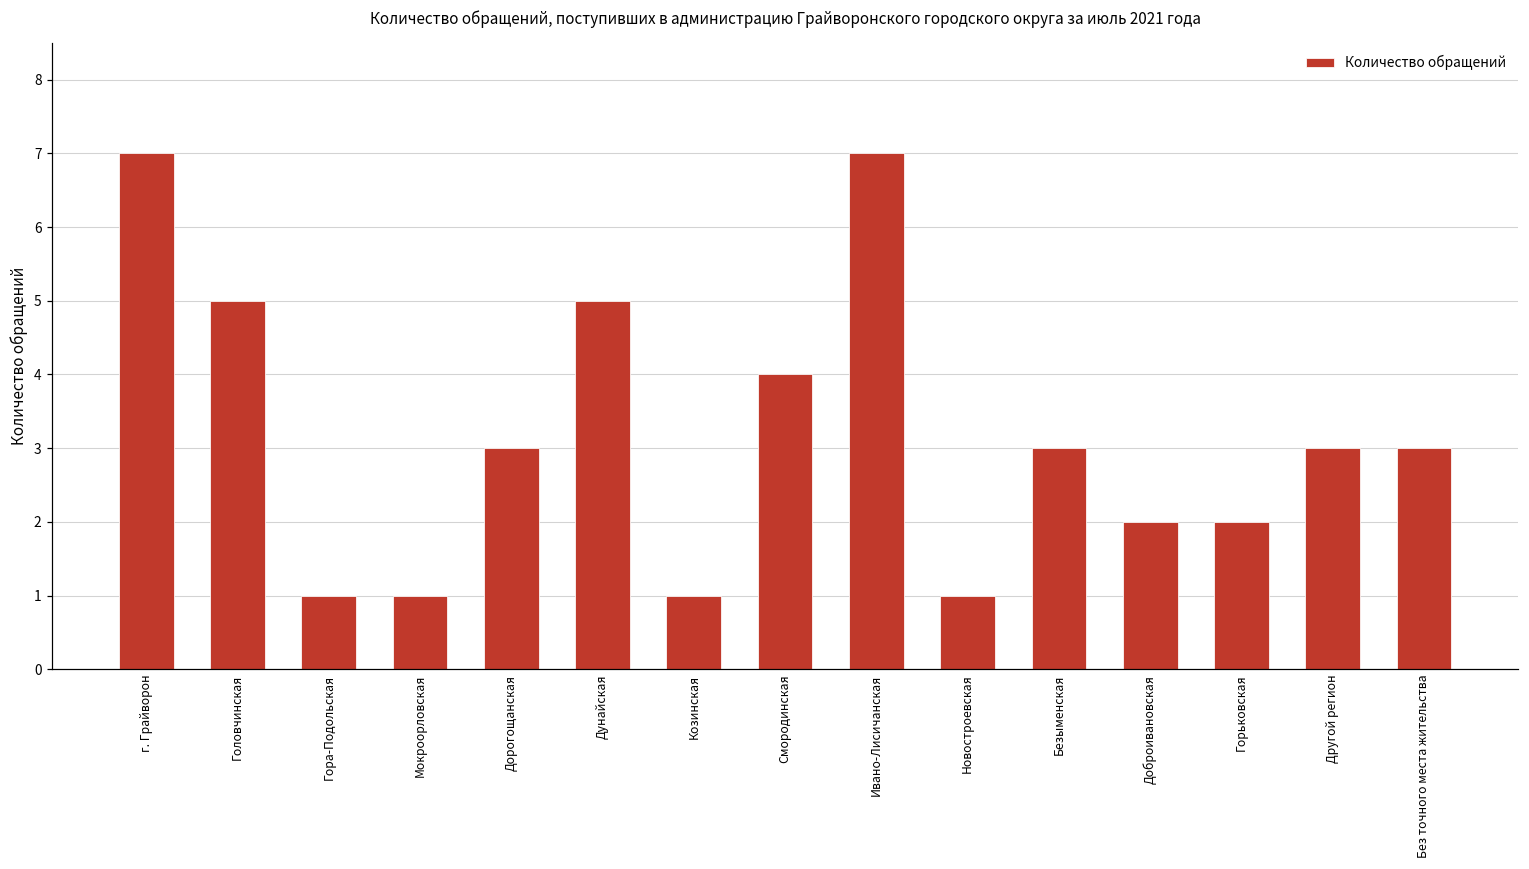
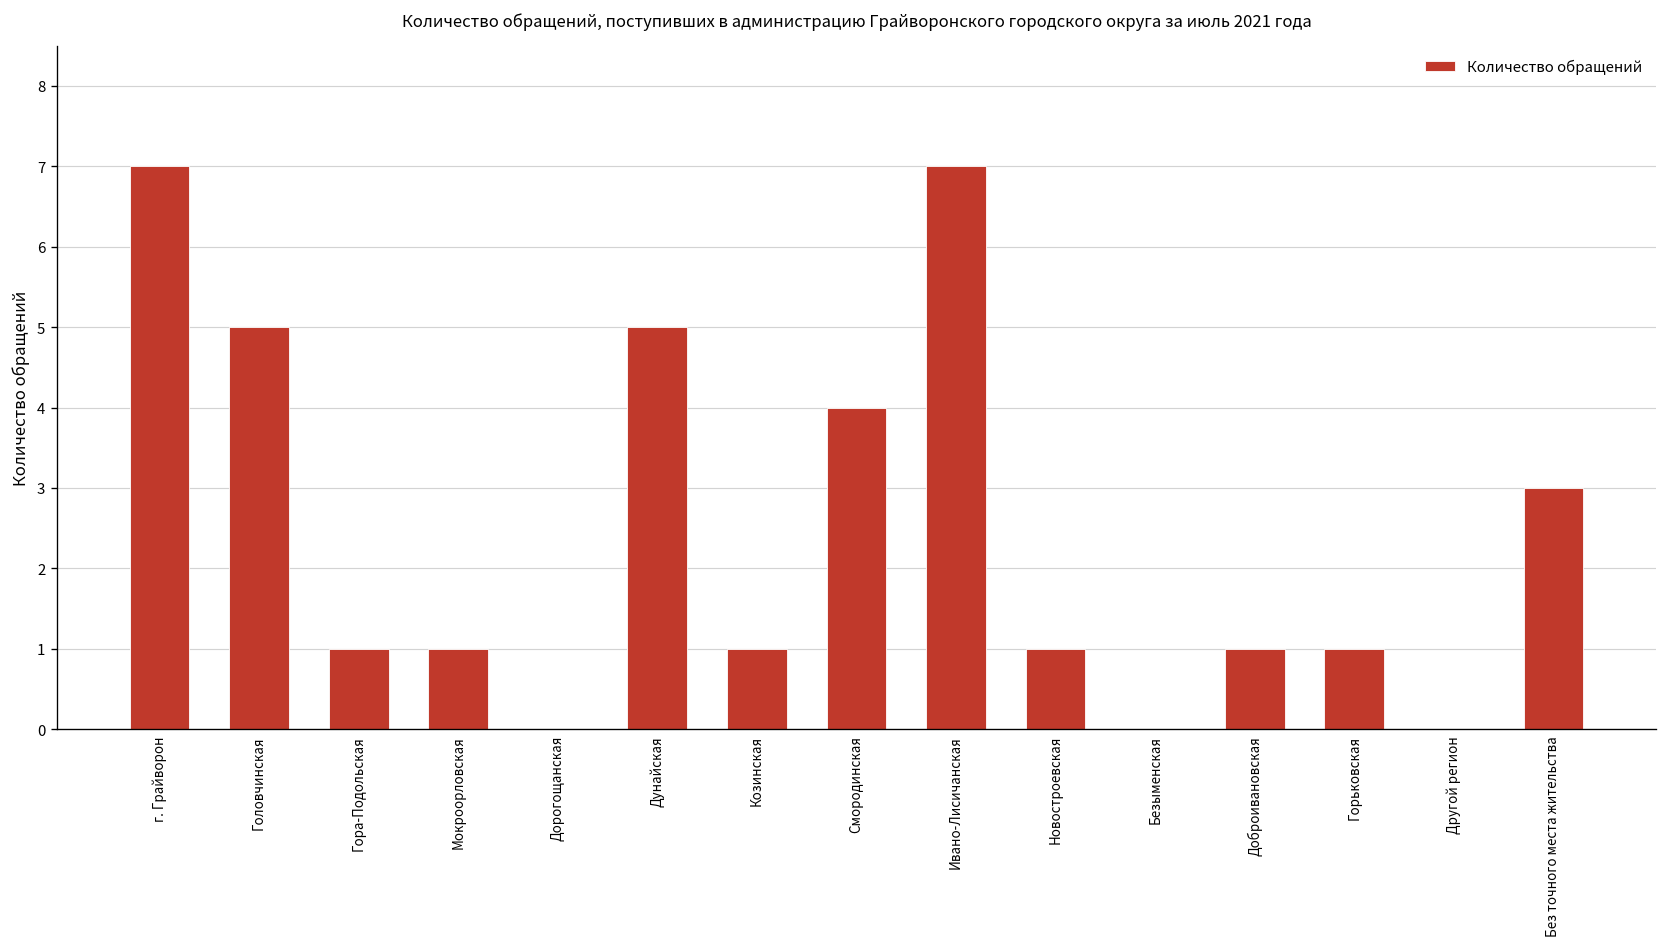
  {
    "г. Грайворон": 7,
    "Головчинская": 5,
    "Гора-Подольская": 1,
    "Мокроорловская": 1,
-   "Дорогощанская": 3,
+   "Дорогощанская": 0,
    "Дунайская": 5,
    "Козинская": 1,
    "Смородинская": 4,
    "Ивано-Лисичанская": 7,
    "Новостроевская": 1,
-   "Безыменская": 3,
-   "Доброивановская": 2,
-   "Горьковская": 2,
-   "Другой регион": 3,
+   "Безыменская": 0,
+   "Доброивановская": 1,
+   "Горьковская": 1,
+   "Другой регион": 0,
    "Без точного места жительства": 3
  }
